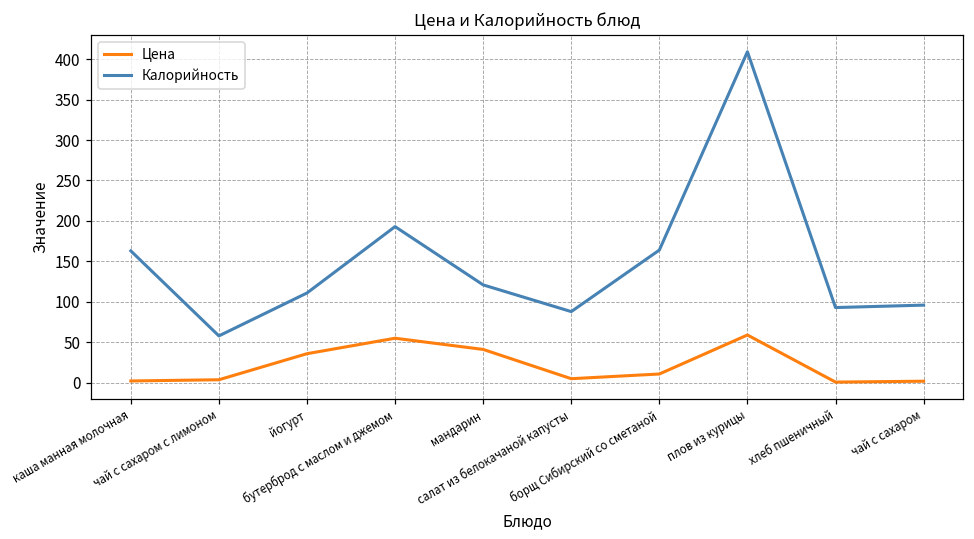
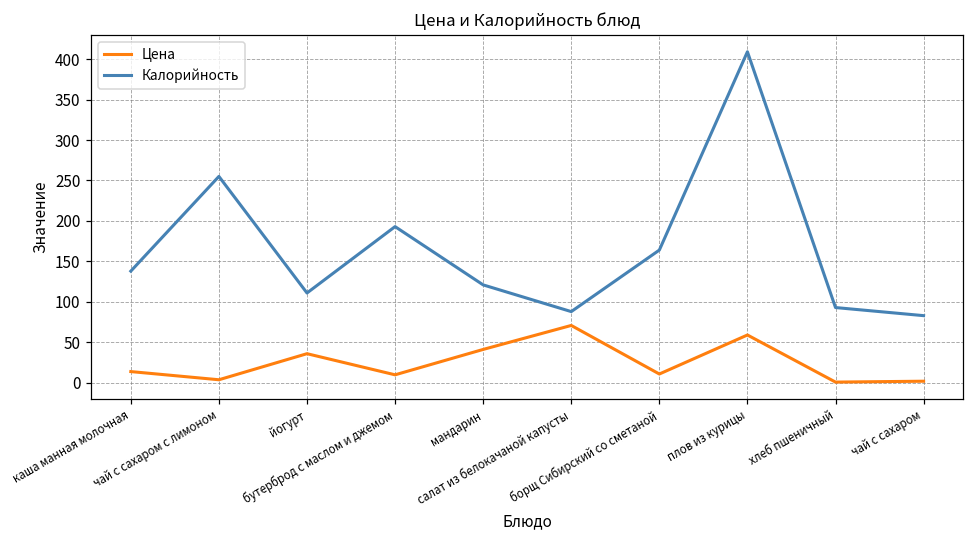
  {
    "Цена": {
-     "каша манная молочная": 0,
+     "каша манная молочная": 10,
      "чай с сахаром с лимоном": 0,
      "йогурт": 40,
-     "бутерброд с маслом и джемом": 60,
+     "бутерброд с маслом и джемом": 10,
      "мандарин": 40,
-     "салат из белокачаной капусты": 10,
+     "салат из белокачаной капусты": 70,
      "борщ Сибирский со сметаной": 10,
      "плов из курицы": 60,
      "хлеб пшеничный": 0,
      "чай с сахаром": 0
    },
    "Калорийность": {
-     "каша манная молочная": 160,
-     "чай с сахаром с лимоном": 60,
+     "каша манная молочная": 140,
+     "чай с сахаром с лимоном": 260,
      "йогурт": 110,
      "бутерброд с маслом и джемом": 190,
      "мандарин": 120,
      "салат из белокачаной капусты": 90,
      "борщ Сибирский со сметаной": 160,
      "плов из курицы": 410,
      "хлеб пшеничный": 90,
-     "чай с сахаром": 100
+     "чай с сахаром": 80
    }
  }
